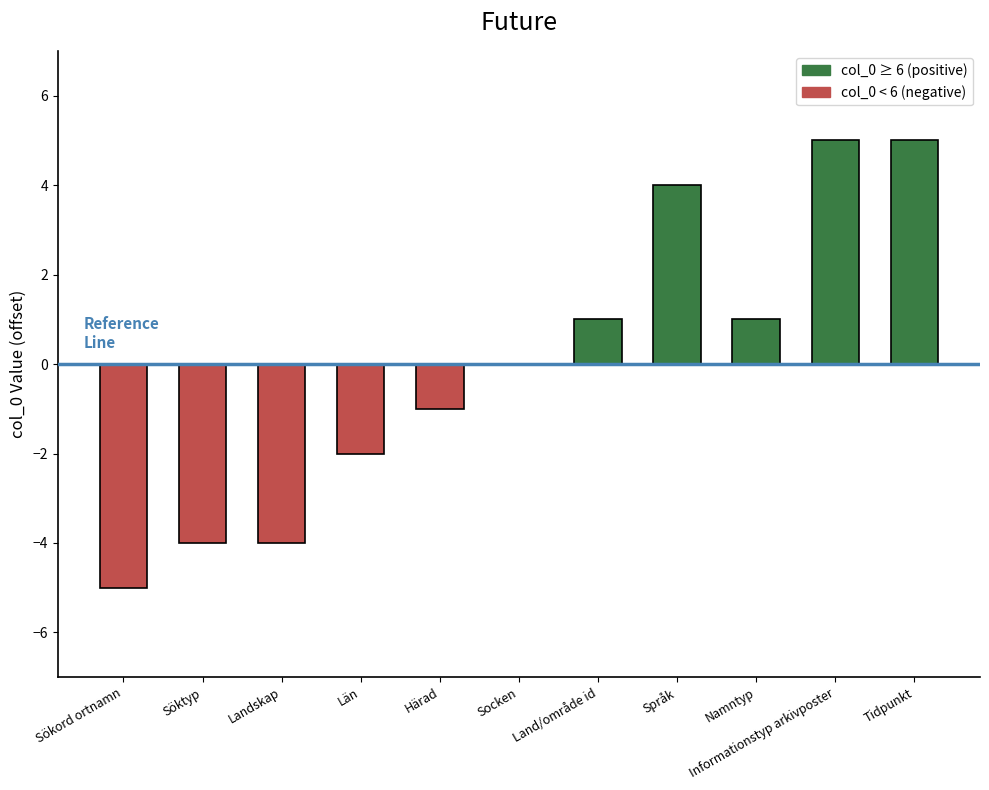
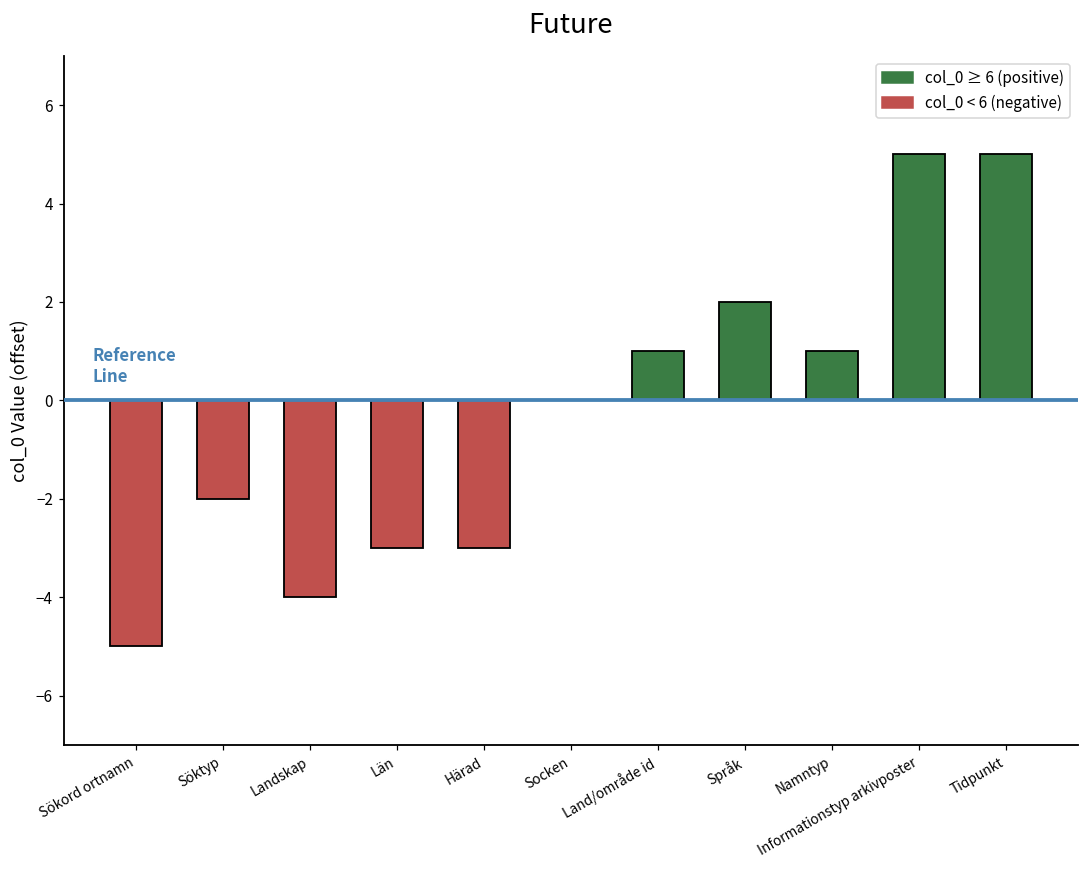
  {
    "Sökord ortnamn": -5.0,
-   "Söktyp": -4.0,
+   "Söktyp": -2.0,
    "Landskap": -4.0,
-   "Län": -2.0,
-   "Härad": -1.0,
+   "Län": -3.0,
+   "Härad": -3.0,
    "Socken": 0.0,
    "Land/område id": 1.0,
-   "Språk": 4.0,
+   "Språk": 2.0,
    "Namntyp": 1.0,
    "Informationstyp arkivposter": 5.0,
    "Tidpunkt": 5.0
  }
